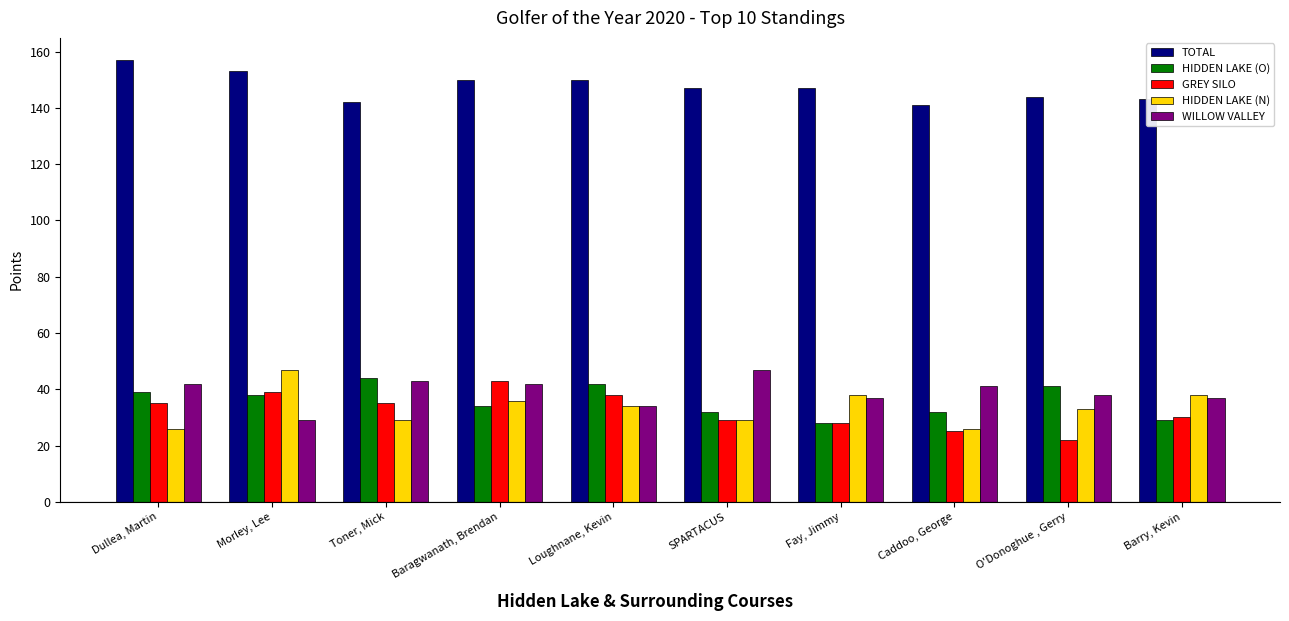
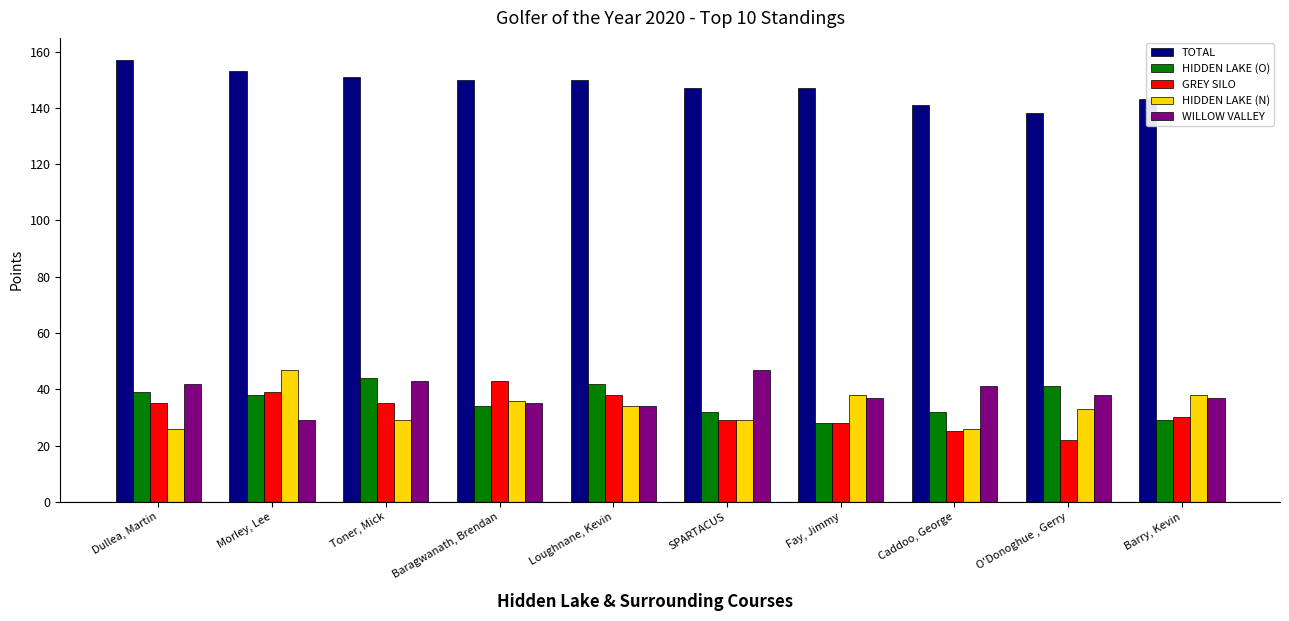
  {
    "TOTAL": {
      "Dullea, Martin": 157,
      "Morley, Lee": 153,
-     "Toner, Mick": 142,
+     "Toner, Mick": 151,
      "Baragwanath, Brendan": 150,
      "Loughnane, Kevin": 150,
      "SPARTACUS": 147,
      "Fay, Jimmy": 147,
      "Caddoo, George": 141,
-     "O'Donoghue , Gerry": 144
+     "O'Donoghue , Gerry": 138
    },
    "HIDDEN LAKE (O)": {
      "Dullea, Martin": 39,
      "Morley, Lee": 38,
      "Toner, Mick": 44,
      "Baragwanath, Brendan": 34,
      "Loughnane, Kevin": 42,
      "SPARTACUS": 32,
      "Fay, Jimmy": 28,
      "Caddoo, George": 32,
      "O'Donoghue , Gerry": 41,
      "Barry, Kevin": 29
    },
    "GREY SILO": {
      "Dullea, Martin": 35,
      "Morley, Lee": 39,
      "Toner, Mick": 35,
      "Baragwanath, Brendan": 43,
      "Loughnane, Kevin": 38,
      "SPARTACUS": 29,
      "Fay, Jimmy": 28,
      "Caddoo, George": 25,
      "O'Donoghue , Gerry": 22,
      "Barry, Kevin": 30
    },
    "HIDDEN LAKE (N)": {
      "Dullea, Martin": 26,
      "Morley, Lee": 47,
      "Toner, Mick": 29,
      "Baragwanath, Brendan": 36,
      "Loughnane, Kevin": 34,
      "SPARTACUS": 29,
      "Fay, Jimmy": 38,
      "Caddoo, George": 26,
      "O'Donoghue , Gerry": 33,
      "Barry, Kevin": 38
    },
    "WILLOW VALLEY": {
      "Dullea, Martin": 42,
      "Morley, Lee": 29,
      "Toner, Mick": 43,
-     "Baragwanath, Brendan": 42,
+     "Baragwanath, Brendan": 35,
      "Loughnane, Kevin": 34,
      "SPARTACUS": 47,
      "Fay, Jimmy": 37,
      "Caddoo, George": 41,
      "O'Donoghue , Gerry": 38,
      "Barry, Kevin": 37
    }
  }
